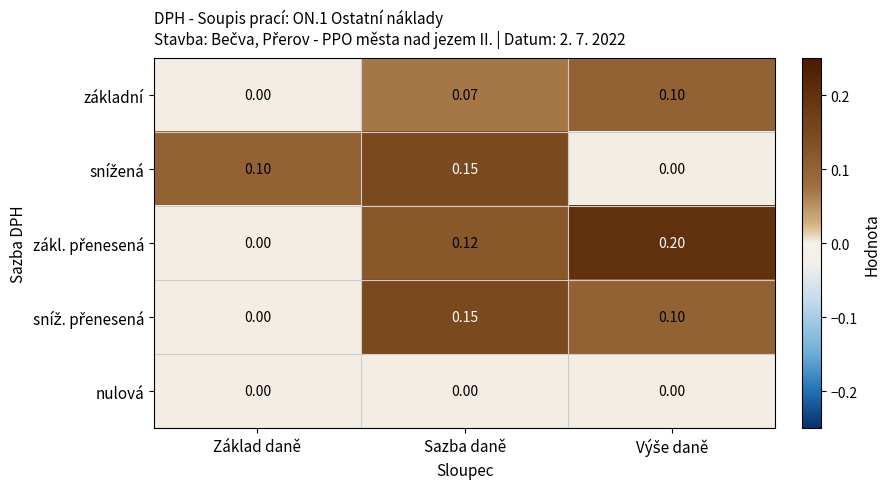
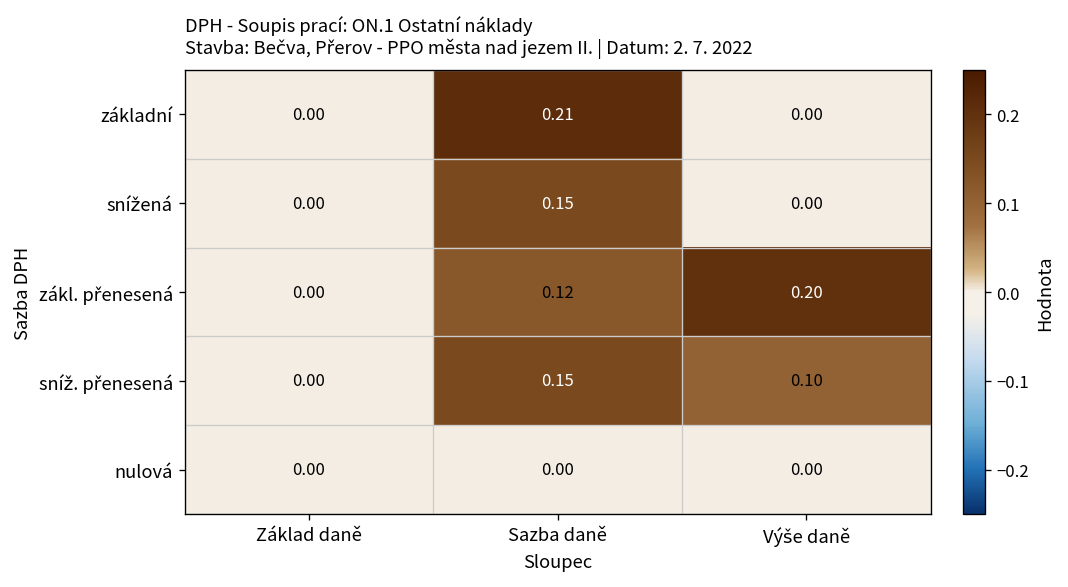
  {
    "základní": {
      "Základ daně": 0.00,
-     "Sazba daně": 0.07,
-     "Výše daně": 0.10
+     "Sazba daně": 0.21,
+     "Výše daně": 0.00
    },
    "snížená": {
-     "Základ daně": 0.10,
+     "Základ daně": 0.00,
      "Sazba daně": 0.15,
      "Výše daně": 0.00
    },
    "zákl. přenesená": {
      "Základ daně": 0.00,
      "Sazba daně": 0.12,
      "Výše daně": 0.20
    },
    "sníž. přenesená": {
      "Základ daně": 0.00,
      "Sazba daně": 0.15,
      "Výše daně": 0.10
    },
    "nulová": {
      "Základ daně": 0.00,
      "Sazba daně": 0.00,
      "Výše daně": 0.00
    }
  }
